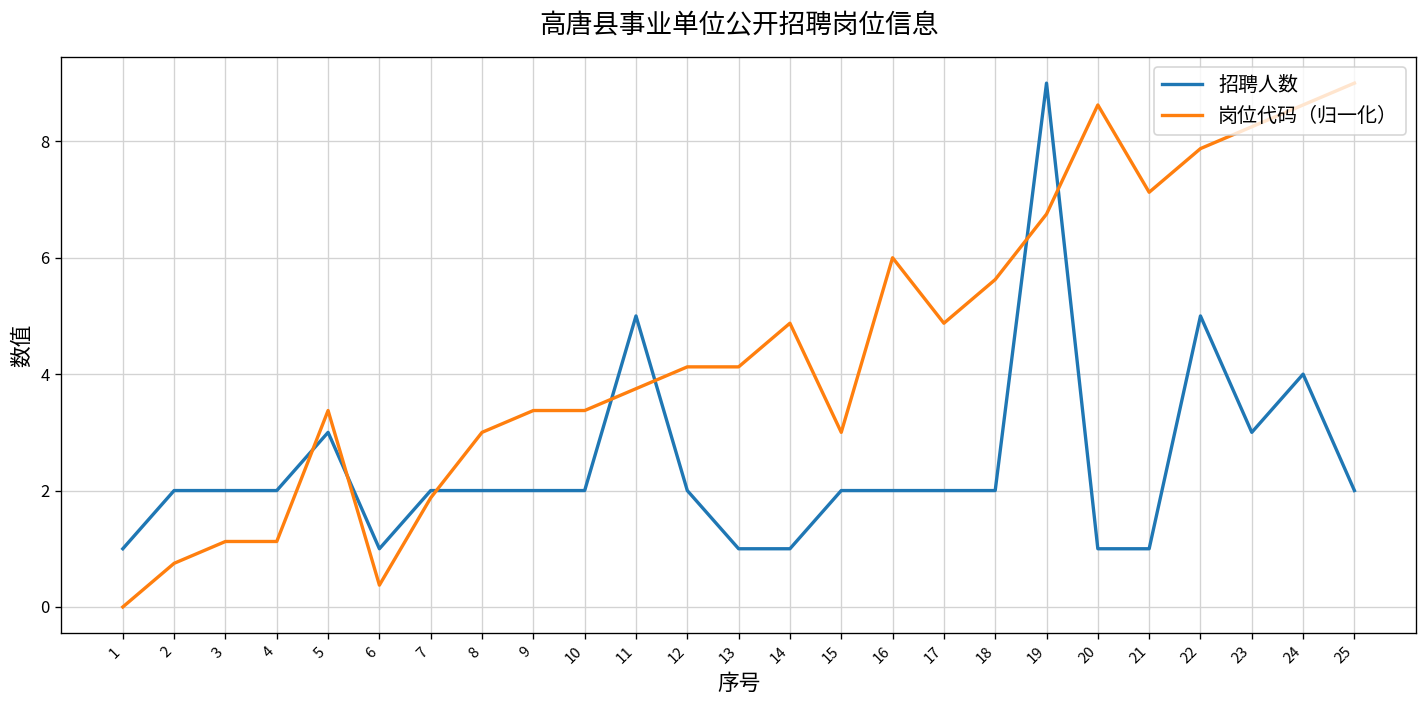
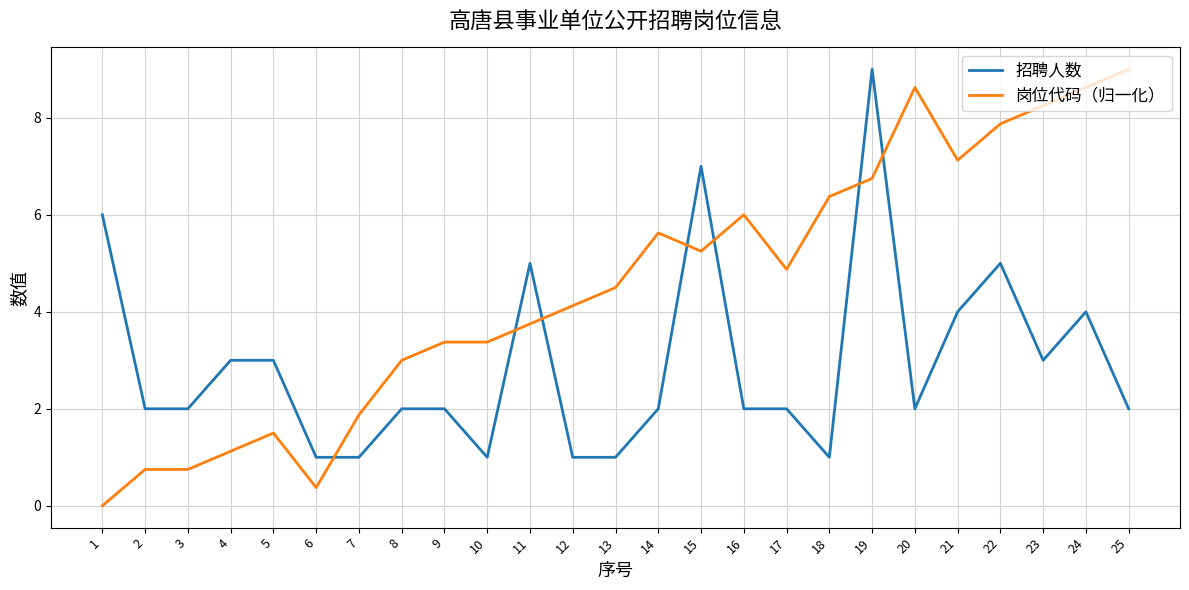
  {
    "招聘人数": {
-     "1": 1,
+     "1": 6,
      "2": 2,
      "3": 2,
-     "4": 2,
+     "4": 3,
      "5": 3,
      "6": 1,
-     "7": 2,
+     "7": 1,
      "8": 2,
      "9": 2,
-     "10": 2,
+     "10": 1,
      "11": 5,
-     "12": 2,
+     "12": 1,
      "13": 1,
-     "14": 1,
-     "15": 2,
+     "14": 2,
+     "15": 7,
      "16": 2,
      "17": 2,
-     "18": 2,
+     "18": 1,
      "19": 9,
-     "20": 1,
-     "21": 1,
+     "20": 2,
+     "21": 4,
      "22": 5,
      "23": 3,
      "24": 4,
      "25": 2
    },
    "岗位代码（归一化）": {
      "1": 0.0,
      "2": 0.8,
-     "3": 1.1,
+     "3": 0.8,
      "4": 1.1,
-     "5": 3.4,
+     "5": 1.5,
      "6": 0.4,
      "7": 1.9,
      "8": 3.0,
      "9": 3.4,
      "10": 3.4,
      "11": 3.8,
      "12": 4.1,
-     "13": 4.1,
-     "14": 4.9,
-     "15": 3.0,
+     "13": 4.5,
+     "14": 5.6,
+     "15": 5.3,
      "16": 6.0,
      "17": 4.9,
-     "18": 5.6,
+     "18": 6.4,
      "19": 6.8,
      "20": 8.6,
      "21": 7.1,
      "22": 7.9
    }
  }
